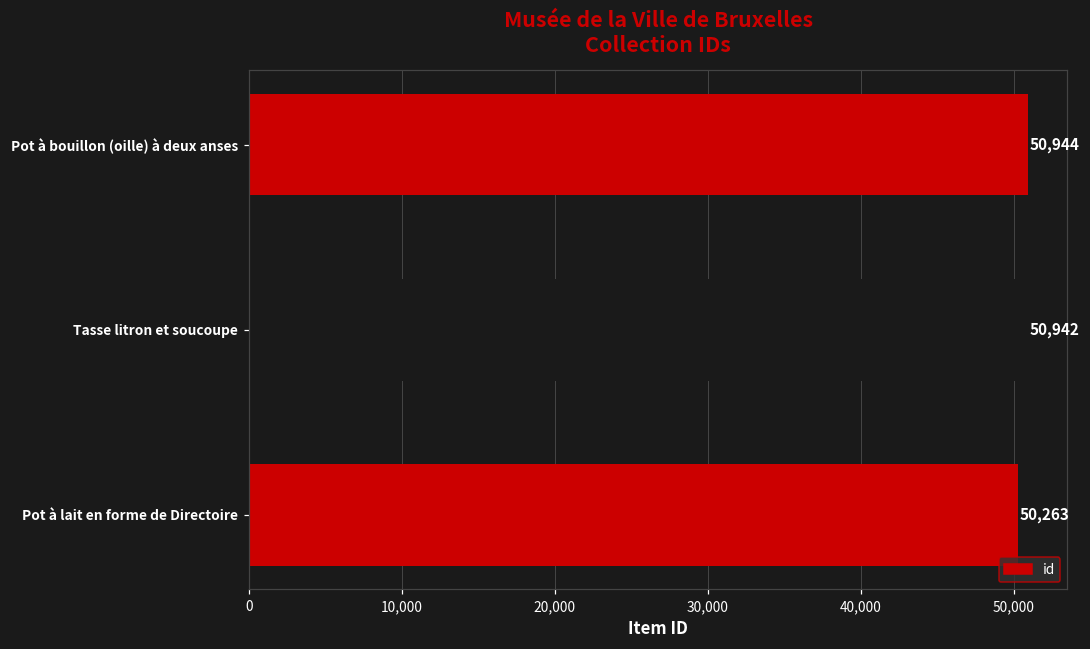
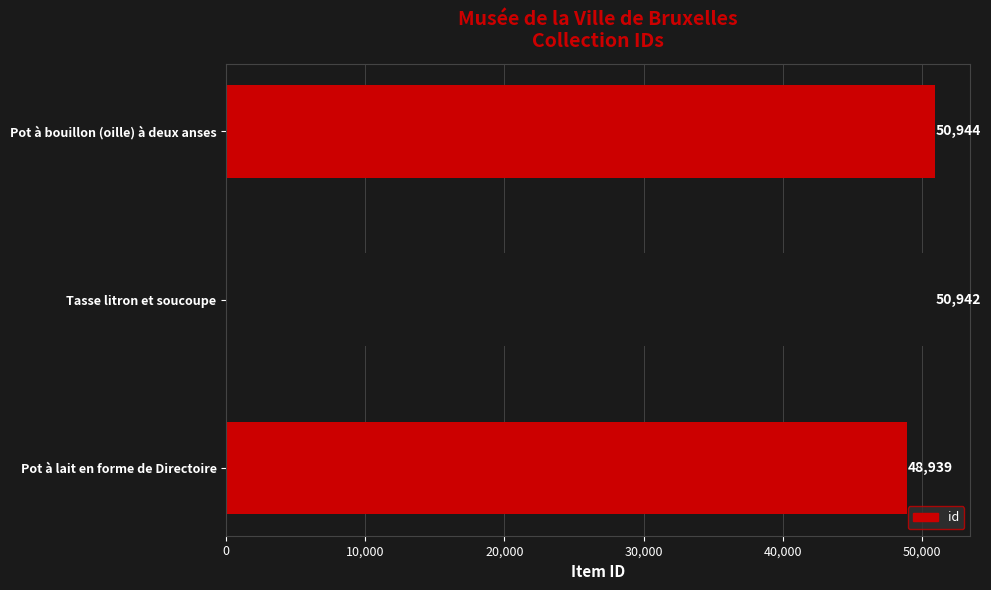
  {
    "Pot à bouillon (oille) à deux anses": "50,944",
    "Tasse litron et soucoupe": "50,942",
-   "Pot à lait en forme de Directoire": "50,263"
+   "Pot à lait en forme de Directoire": "48,939"
  }
